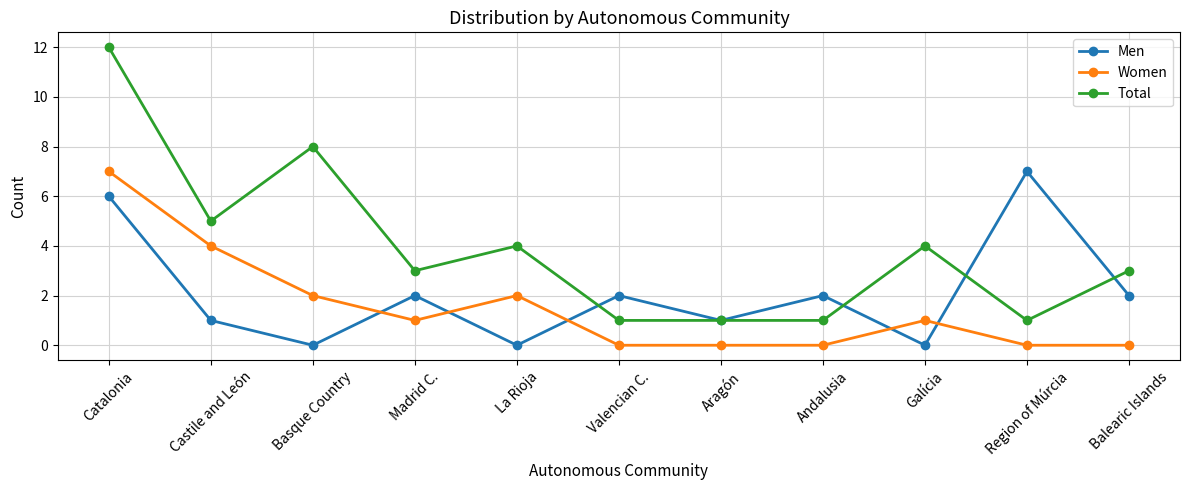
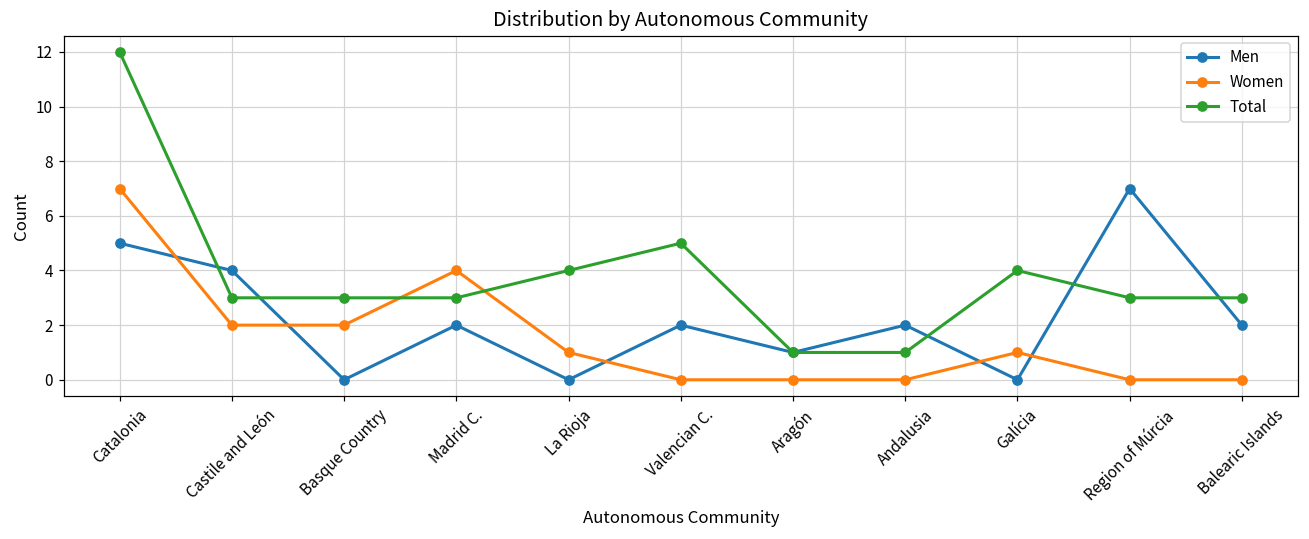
  {
    "Men": {
-     "Catalonia": 6,
-     "Castile and León": 1,
+     "Catalonia": 5,
+     "Castile and León": 4,
      "Basque Country": 0,
      "Madrid C.": 2,
      "La Rioja": 0,
      "Valencian C.": 2,
      "Andalusia": 2,
      "Galícia": 0,
      "Region of Múrcia": 7,
      "Balearic Islands": 2
    },
    "Women": {
      "Catalonia": 7,
-     "Castile and León": 4,
+     "Castile and León": 2,
      "Basque Country": 2,
-     "Madrid C.": 1,
-     "La Rioja": 2,
+     "Madrid C.": 4,
+     "La Rioja": 1,
      "Valencian C.": 0,
      "Aragón": 0,
      "Andalusia": 0,
      "Galícia": 1,
      "Region of Múrcia": 0,
      "Balearic Islands": 0
    },
    "Total": {
      "Catalonia": 12,
-     "Castile and León": 5,
-     "Basque Country": 8,
+     "Castile and León": 3,
+     "Basque Country": 3,
      "Madrid C.": 3,
      "La Rioja": 4,
-     "Valencian C.": 1,
+     "Valencian C.": 5,
      "Andalusia": 1,
      "Galícia": 4,
-     "Region of Múrcia": 1,
+     "Region of Múrcia": 3,
      "Balearic Islands": 3
    }
  }
